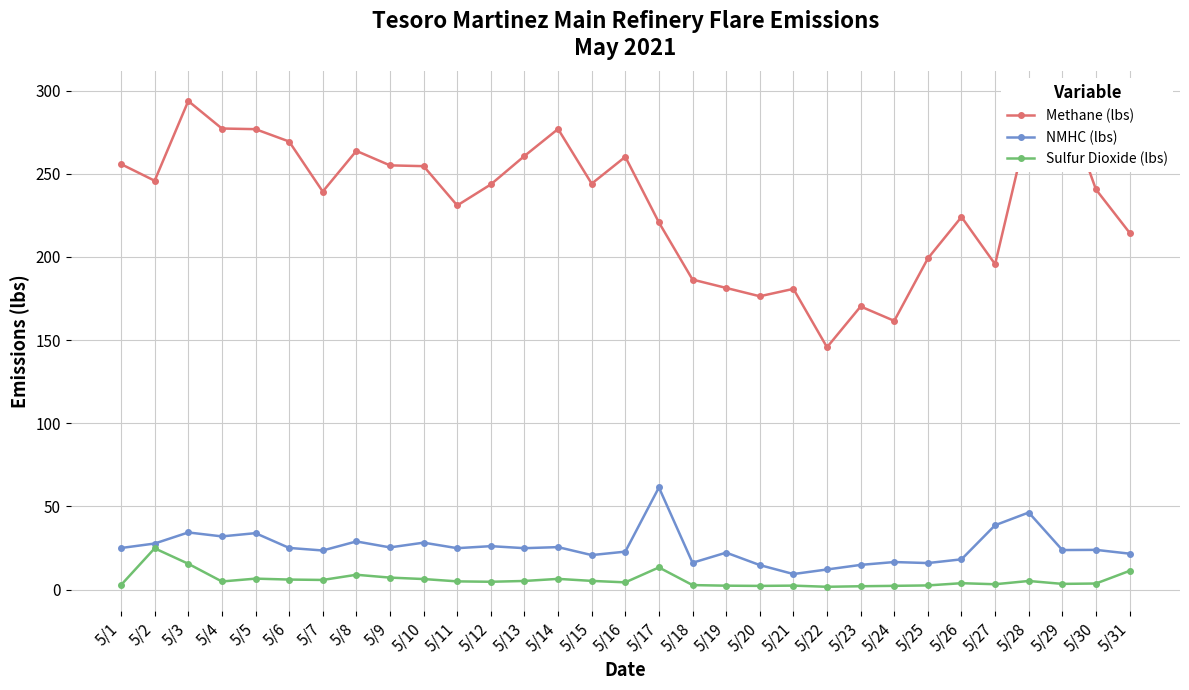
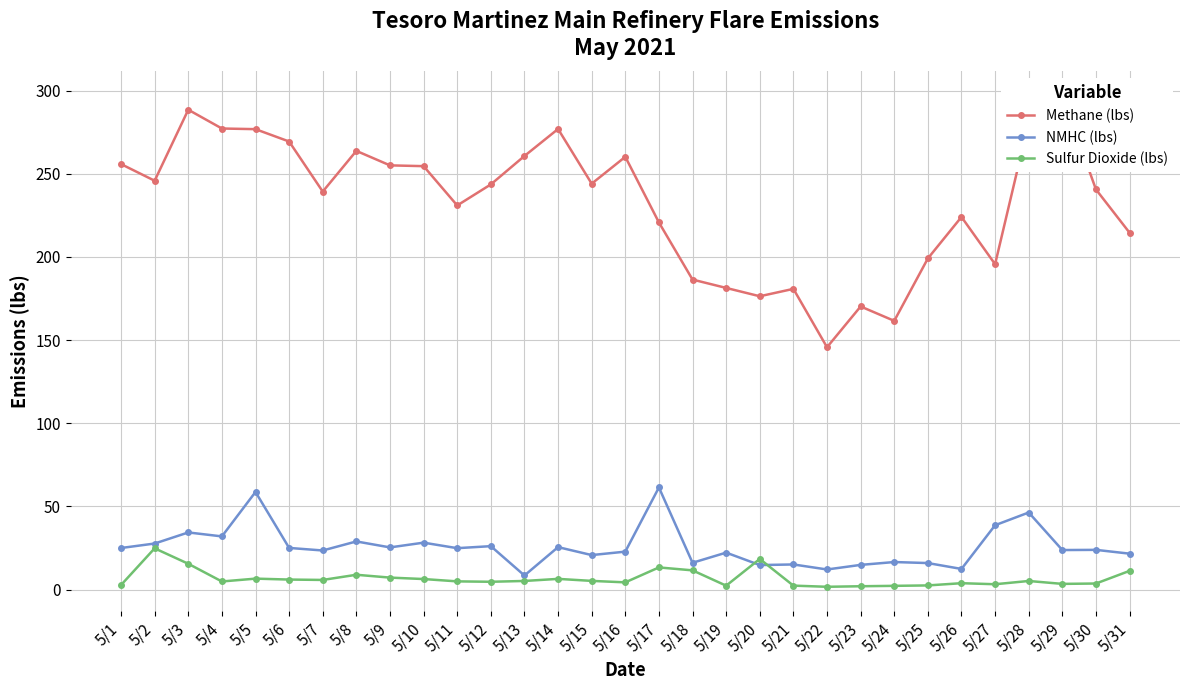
  {
    "Methane (lbs)": {
      "5/1": 256,
      "5/2": 246,
-     "5/3": 294,
+     "5/3": 289,
      "5/4": 277,
      "5/5": 277,
      "5/6": 269,
      "5/7": 239,
      "5/8": 264,
      "5/9": 255,
      "5/10": 255,
      "5/11": 231,
      "5/12": 244,
      "5/13": 261,
      "5/14": 277,
      "5/15": 244,
      "5/16": 260,
      "5/17": 221,
      "5/18": 186,
      "5/19": 181,
      "5/20": 176,
      "5/21": 181,
      "5/22": 146,
      "5/23": 170,
      "5/24": 162,
      "5/25": 199,
      "5/26": 224,
      "5/27": 196,
      "5/30": 241,
      "5/31": 215
    },
    "NMHC (lbs)": {
      "5/1": 25,
      "5/2": 28,
      "5/3": 34,
      "5/4": 32,
-     "5/5": 34,
+     "5/5": 59,
      "5/6": 25,
      "5/7": 24,
      "5/8": 29,
      "5/9": 25,
      "5/10": 28,
      "5/11": 25,
      "5/12": 26,
-     "5/13": 25,
+     "5/13": 9,
      "5/14": 26,
      "5/15": 21,
      "5/16": 23,
      "5/17": 61,
      "5/18": 16,
      "5/19": 22,
      "5/20": 15,
-     "5/21": 9,
+     "5/21": 15,
      "5/22": 12,
      "5/23": 15,
      "5/24": 17,
      "5/25": 16,
-     "5/26": 18,
+     "5/26": 12,
      "5/27": 39,
      "5/28": 46,
      "5/29": 24,
      "5/30": 24,
      "5/31": 22
    },
    "Sulfur Dioxide (lbs)": {
      "5/1": 3,
      "5/2": 25,
      "5/3": 16,
      "5/4": 5,
      "5/5": 7,
      "5/6": 6,
      "5/7": 6,
      "5/8": 9,
      "5/9": 7,
      "5/10": 6,
      "5/11": 5,
      "5/12": 5,
      "5/13": 5,
      "5/14": 6,
      "5/15": 5,
      "5/16": 4,
      "5/17": 13,
-     "5/18": 3,
+     "5/18": 12,
      "5/19": 2,
-     "5/20": 2,
+     "5/20": 18,
      "5/21": 2,
      "5/22": 2,
      "5/23": 2,
      "5/24": 2,
      "5/25": 3,
      "5/26": 4,
      "5/27": 3,
      "5/28": 5,
      "5/29": 3,
      "5/30": 4,
      "5/31": 11
    }
  }
